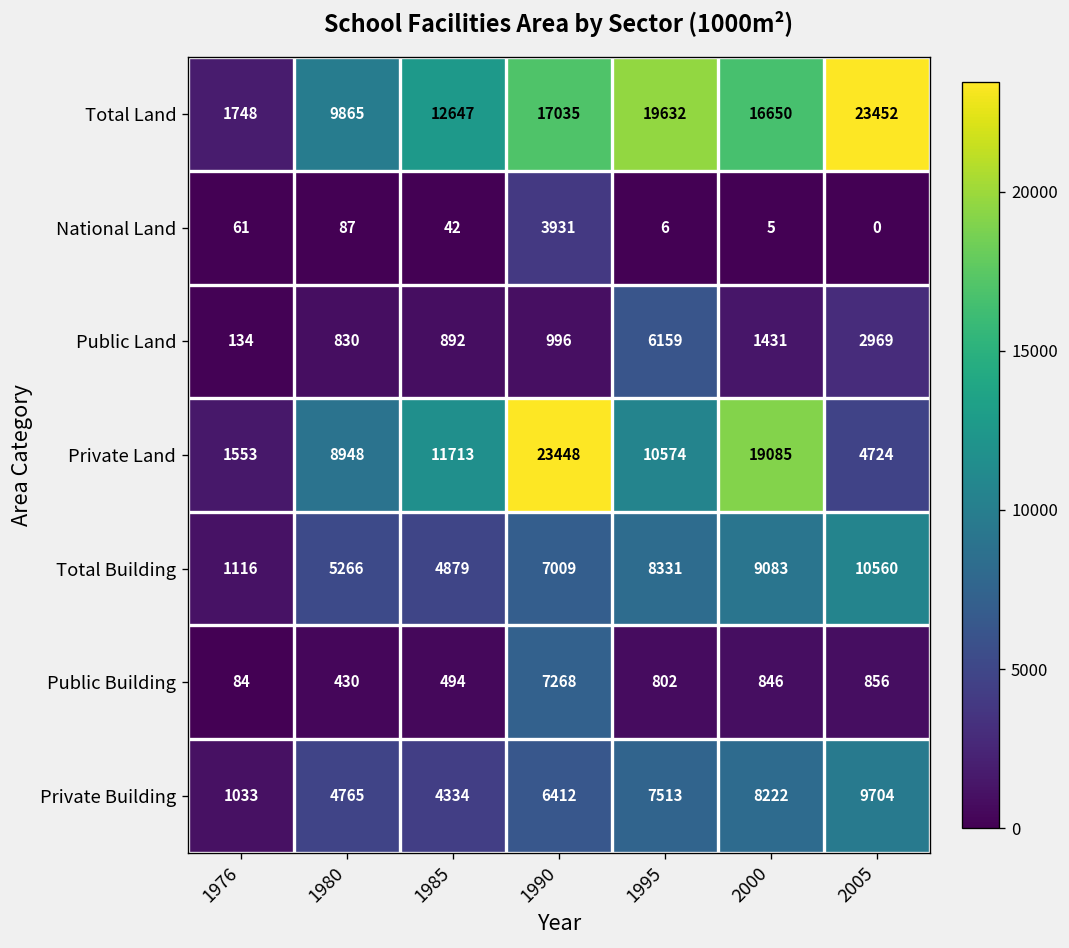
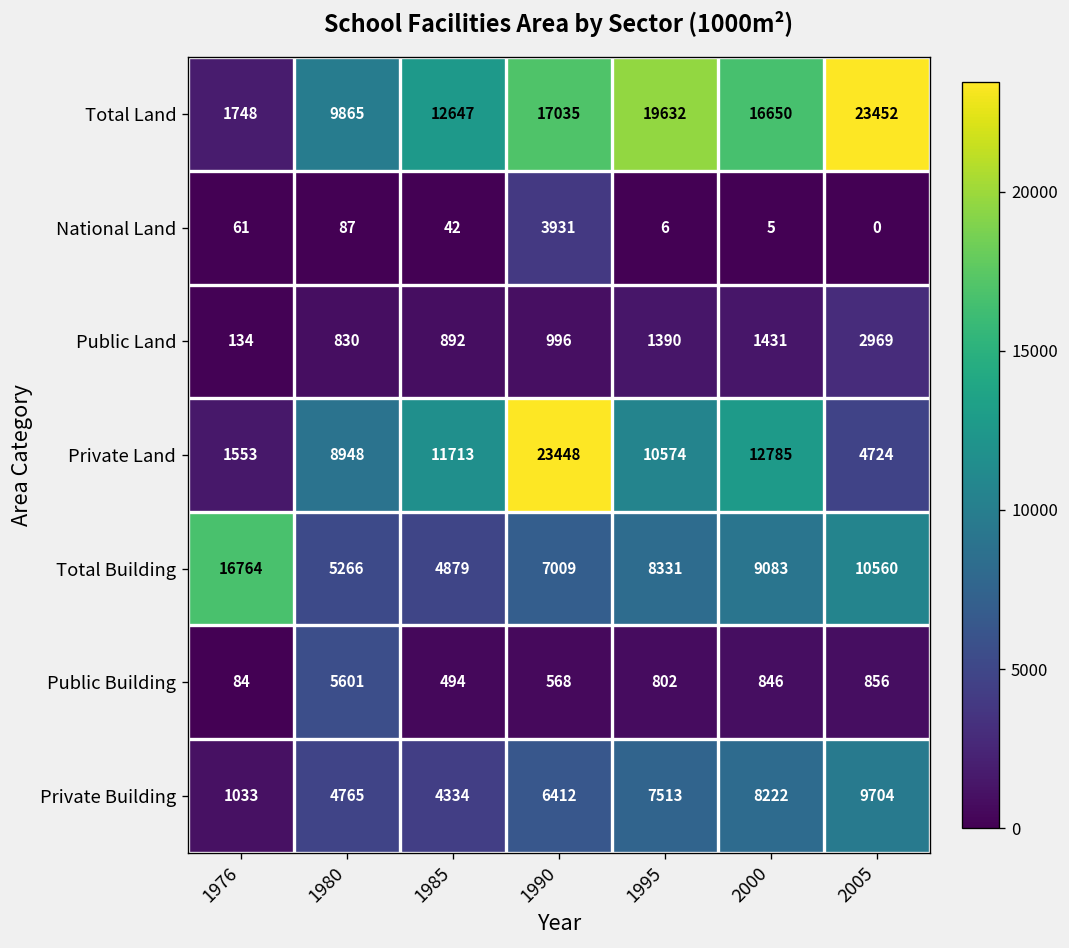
  {
    "Total Land": {
      "1976": 1748,
      "1980": 9865,
      "1985": 12647,
      "1990": 17035,
      "1995": 19632,
      "2000": 16650,
      "2005": 23452
    },
    "National Land": {
      "1976": 61,
      "1980": 87,
      "1985": 42,
      "1990": 3931,
      "1995": 6,
      "2000": 5,
      "2005": 0
    },
    "Public Land": {
      "1976": 134,
      "1980": 830,
      "1985": 892,
      "1990": 996,
-     "1995": 6159,
+     "1995": 1390,
      "2000": 1431,
      "2005": 2969
    },
    "Private Land": {
      "1976": 1553,
      "1980": 8948,
      "1985": 11713,
      "1990": 23448,
      "1995": 10574,
-     "2000": 19085,
+     "2000": 12785,
      "2005": 4724
    },
    "Total Building": {
-     "1976": 1116,
+     "1976": 16764,
      "1980": 5266,
      "1985": 4879,
      "1990": 7009,
      "1995": 8331,
      "2000": 9083,
      "2005": 10560
    },
    "Public Building": {
      "1976": 84,
-     "1980": 430,
+     "1980": 5601,
      "1985": 494,
-     "1990": 7268,
+     "1990": 568,
      "1995": 802,
      "2000": 846,
      "2005": 856
    },
    "Private Building": {
      "1976": 1033,
      "1980": 4765,
      "1985": 4334,
      "1990": 6412,
      "1995": 7513,
      "2000": 8222,
      "2005": 9704
    }
  }
